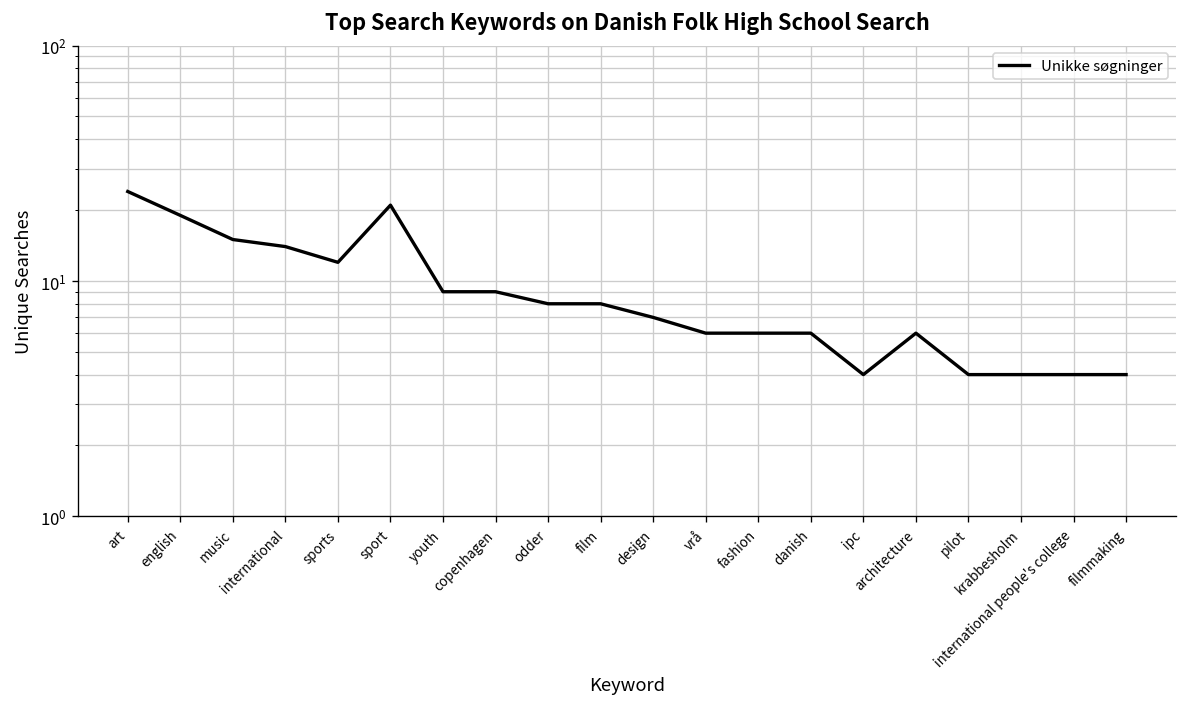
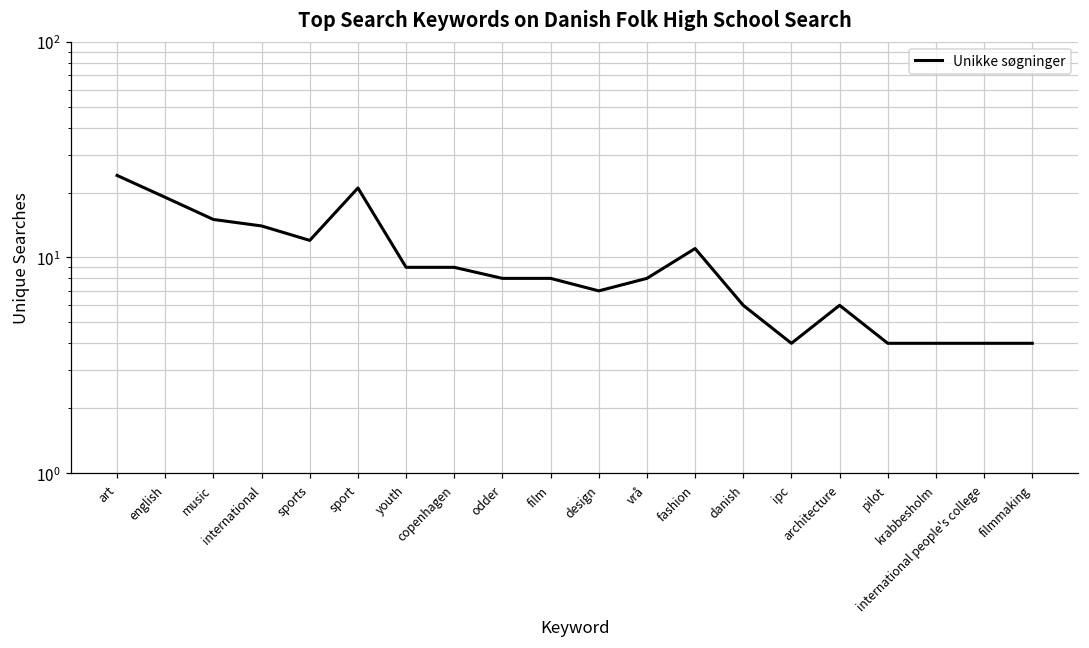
  {
    "art": 24,
    "english": 19,
    "music": 15,
    "international": 14,
    "sports": 12,
    "sport": 21,
    "youth": 9,
    "copenhagen": 9,
    "odder": 8,
    "film": 8,
    "design": 7,
-   "vrå": 6,
-   "fashion": 6,
+   "vrå": 8,
+   "fashion": 11,
    "danish": 6,
    "ipc": 4,
    "architecture": 6,
    "pilot": 4,
    "krabbesholm": 4,
    "international people's college": 4,
    "filmmaking": 4
  }
